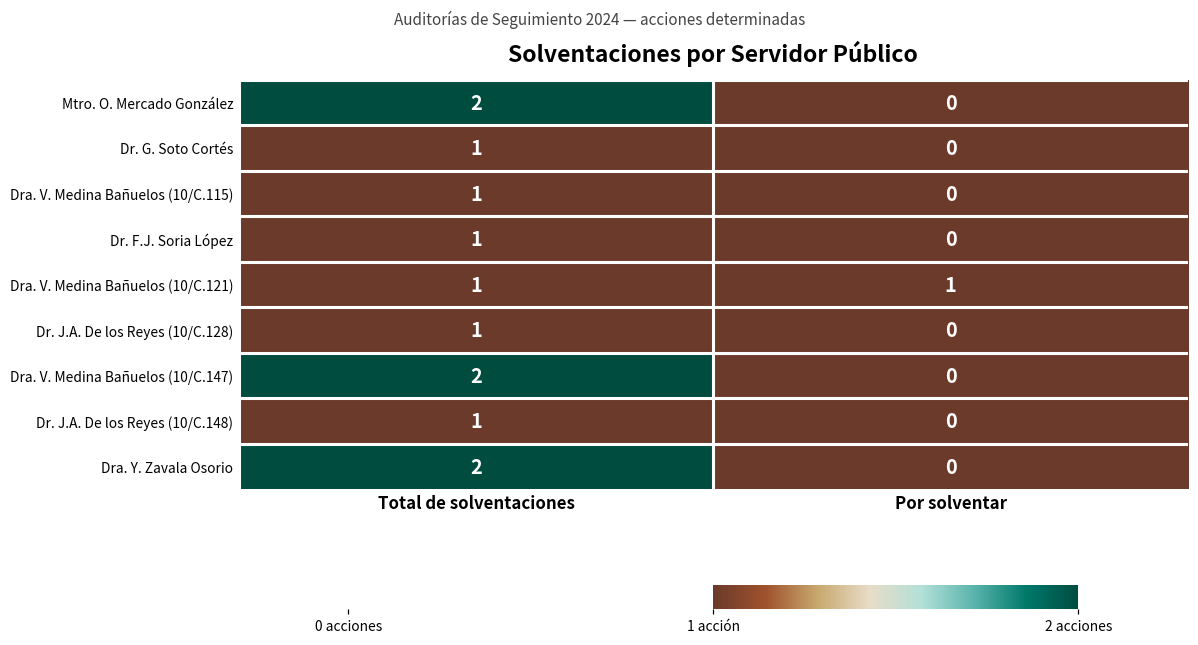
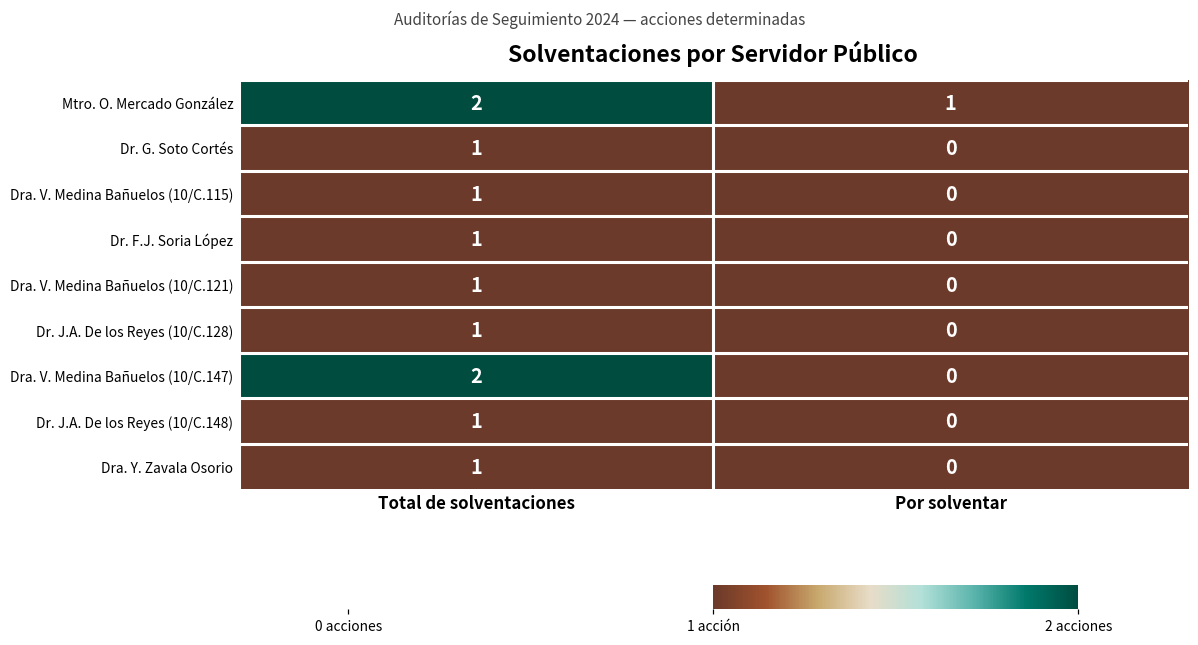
  {
    "Mtro. O. Mercado González": {
      "Total de solventaciones": 2,
-     "Por solventar": 0
+     "Por solventar": 1
    },
    "Dr. G. Soto Cortés": {
      "Total de solventaciones": 1,
      "Por solventar": 0
    },
    "Dra. V. Medina Bañuelos (10/C.115)": {
      "Total de solventaciones": 1,
      "Por solventar": 0
    },
    "Dr. F.J. Soria López": {
      "Total de solventaciones": 1,
      "Por solventar": 0
    },
    "Dra. V. Medina Bañuelos (10/C.121)": {
      "Total de solventaciones": 1,
-     "Por solventar": 1
+     "Por solventar": 0
    },
    "Dr. J.A. De los Reyes (10/C.128)": {
      "Total de solventaciones": 1,
      "Por solventar": 0
    },
    "Dra. V. Medina Bañuelos (10/C.147)": {
      "Total de solventaciones": 2,
      "Por solventar": 0
    },
    "Dr. J.A. De los Reyes (10/C.148)": {
      "Total de solventaciones": 1,
      "Por solventar": 0
    },
    "Dra. Y. Zavala Osorio": {
-     "Total de solventaciones": 2,
+     "Total de solventaciones": 1,
      "Por solventar": 0
    }
  }
